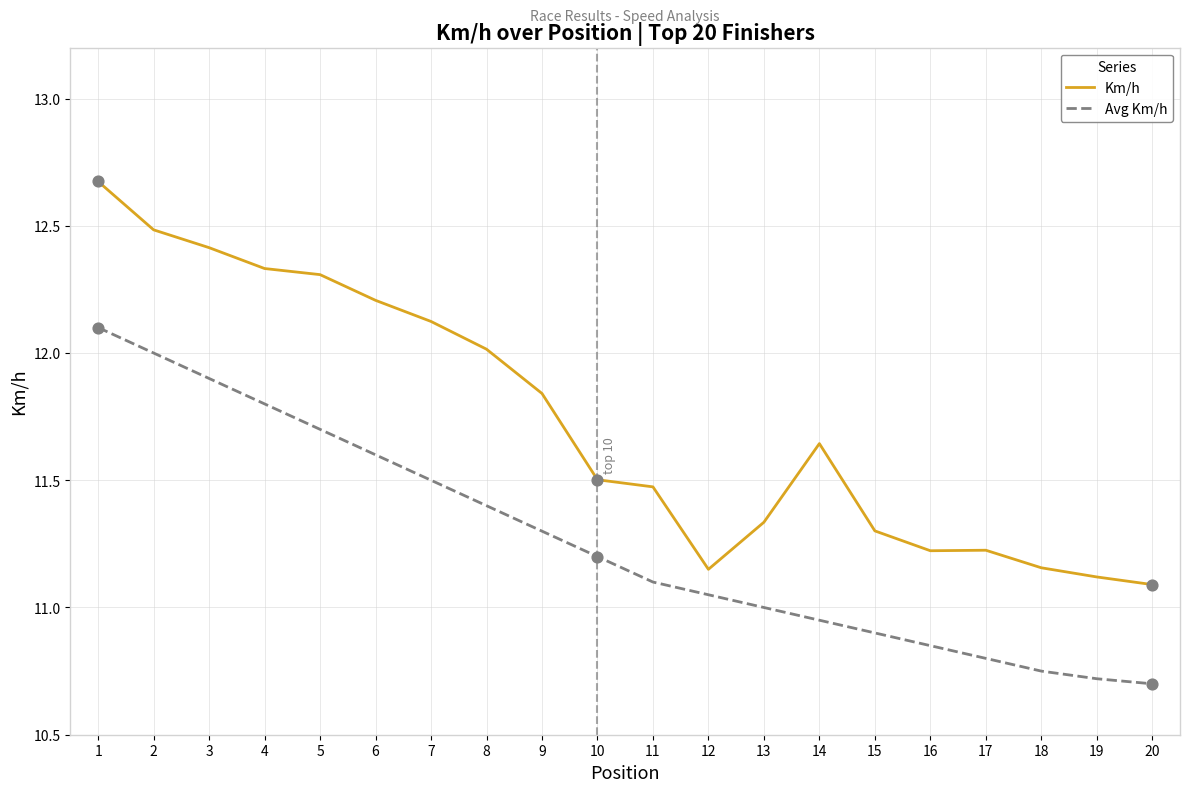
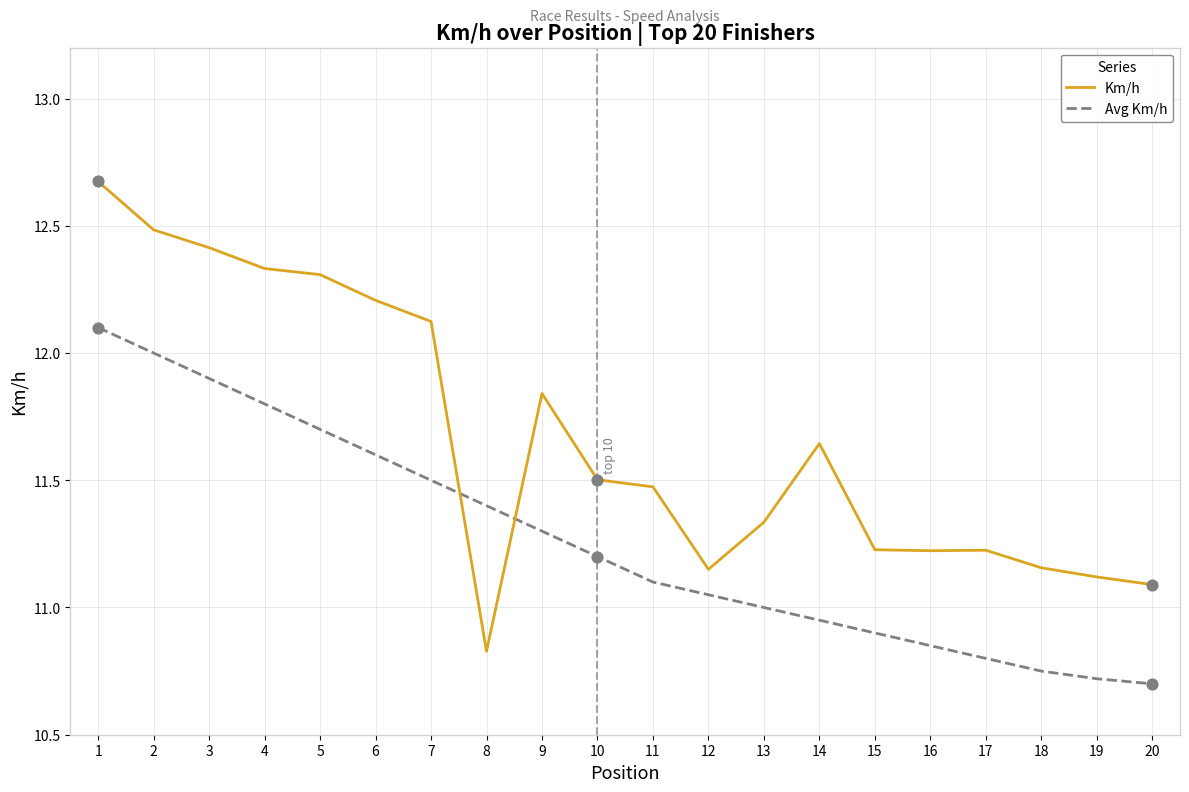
  {
    "Km/h": {
      "2": 12.48,
      "3": 12.41,
      "4": 12.33,
      "5": 12.31,
      "6": 12.21,
      "7": 12.12,
-     "8": 12.02,
+     "8": 10.83,
      "9": 11.84,
      "11": 11.47,
      "12": 11.15,
      "13": 11.34,
      "14": 11.64,
-     "15": 11.30,
+     "15": 11.23,
      "16": 11.22,
      "17": 11.23,
      "18": 11.16,
      "19": 11.12
    }
  }
